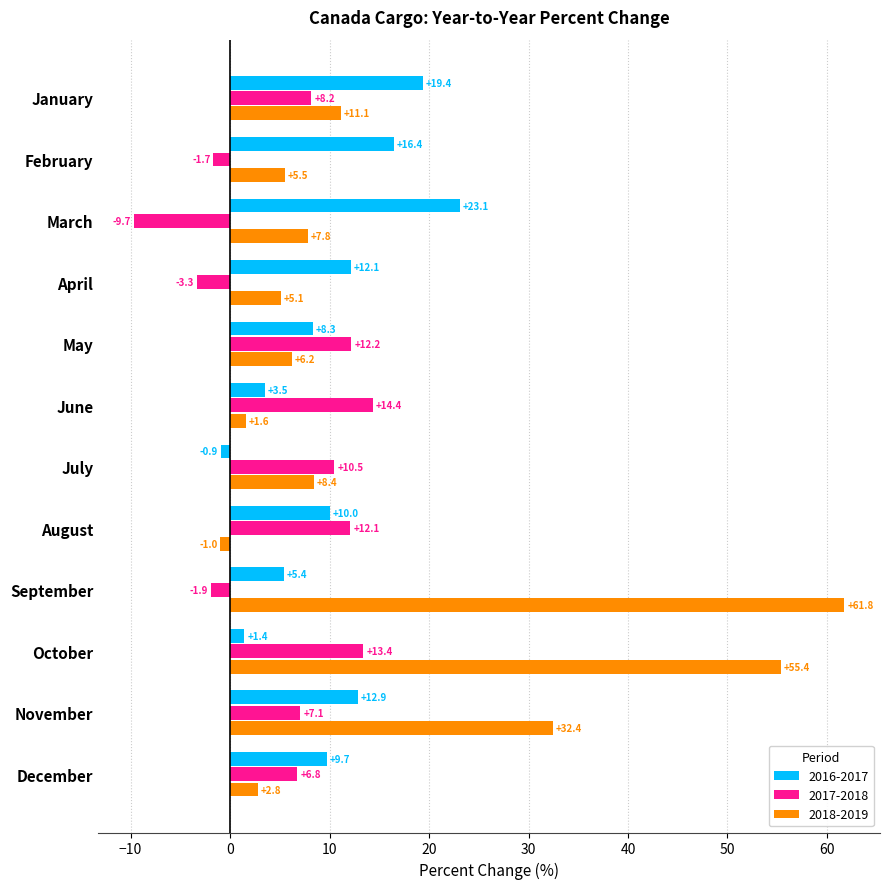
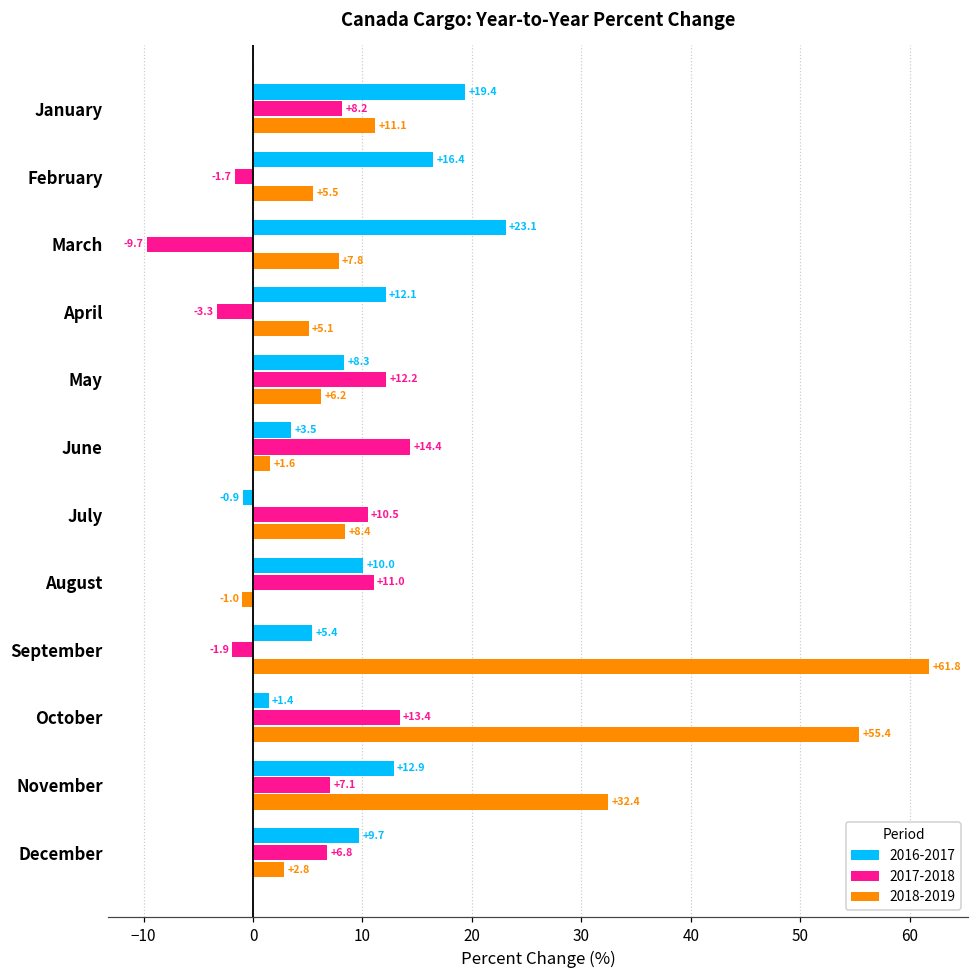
  {
    "2016-2017": {
      "January": "+19.4",
      "February": "+16.4",
      "March": "+23.1",
      "April": "+12.1",
      "May": "+8.3",
      "June": "+3.5",
      "July": "-0.9",
      "August": "+10.0",
      "September": "+5.4",
      "October": "+1.4",
      "November": "+12.9",
      "December": "+9.7"
    },
    "2017-2018": {
      "January": "+8.2",
      "February": "-1.7",
      "March": "-9.7",
      "April": "-3.3",
      "May": "+12.2",
      "June": "+14.4",
      "July": "+10.5",
-     "August": "+12.1",
+     "August": "+11.0",
      "September": "-1.9",
      "October": "+13.4",
      "November": "+7.1",
      "December": "+6.8"
    },
    "2018-2019": {
      "January": "+11.1",
      "February": "+5.5",
      "March": "+7.8",
      "April": "+5.1",
      "May": "+6.2",
      "June": "+1.6",
      "July": "+8.4",
      "August": "-1.0",
      "September": "+61.8",
      "October": "+55.4",
      "November": "+32.4",
      "December": "+2.8"
    }
  }
